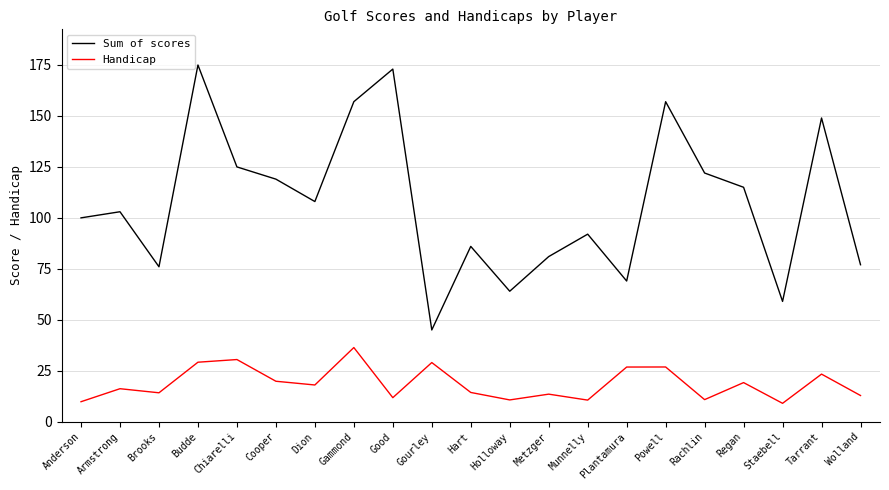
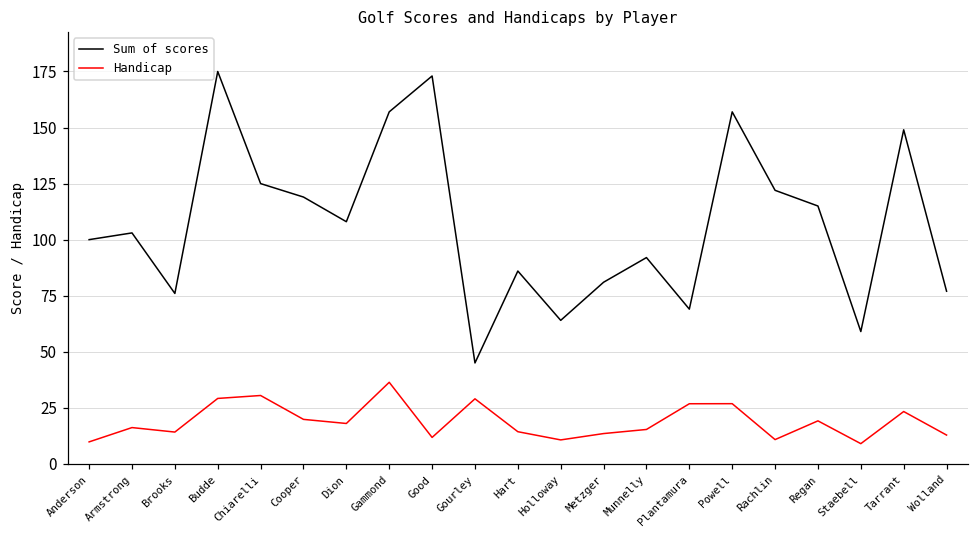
  {
    "Sum of scores": {
      "Anderson": 100,
      "Armstrong": 103,
      "Brooks": 76,
      "Budde": 175,
      "Chiarelli": 125,
      "Cooper": 119,
      "Dion": 108,
      "Gammond": 157,
      "Good": 173,
      "Gourley": 45,
      "Hart": 86,
      "Holloway": 64,
      "Metzger": 81,
      "Munnelly": 92,
      "Plantamura": 69,
      "Powell": 157,
      "Rachlin": 122,
      "Regan": 115,
      "Staebell": 59,
      "Tarrant": 149,
      "Wolland": 77
    },
    "Handicap": {
      "Anderson": 10,
      "Armstrong": 16,
      "Brooks": 14,
      "Budde": 29,
      "Chiarelli": 30,
      "Cooper": 20,
      "Dion": 18,
      "Gammond": 36,
      "Good": 12,
      "Gourley": 29,
      "Hart": 14,
      "Holloway": 11,
      "Metzger": 14,
-     "Munnelly": 11,
+     "Munnelly": 15,
      "Plantamura": 27,
      "Powell": 27,
      "Rachlin": 11,
      "Regan": 19,
      "Staebell": 9,
      "Tarrant": 23,
      "Wolland": 13
    }
  }
